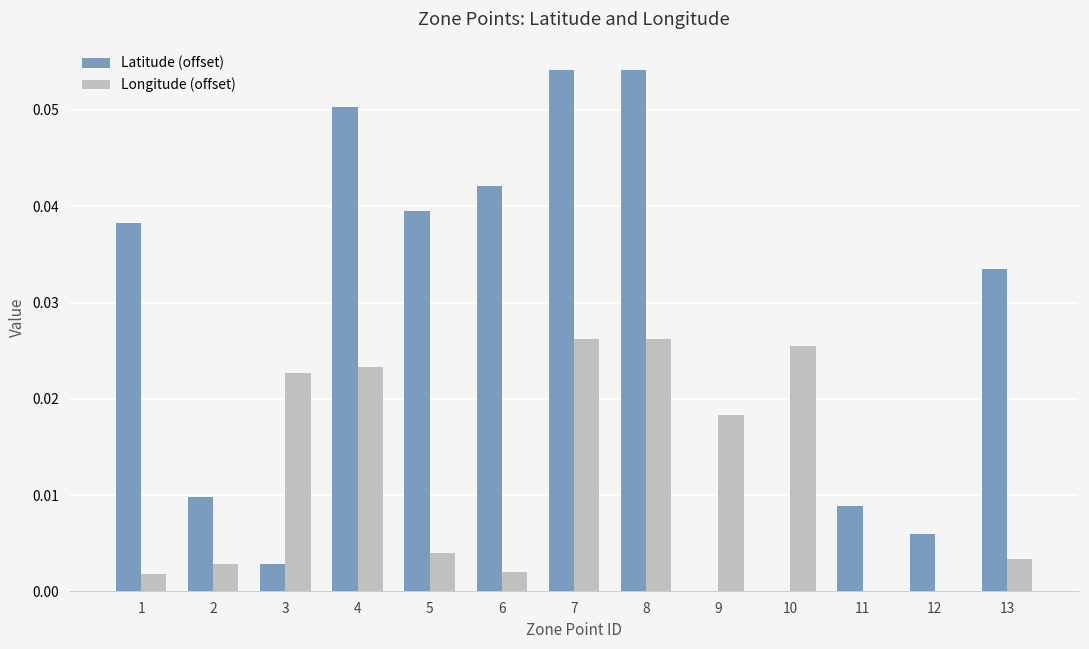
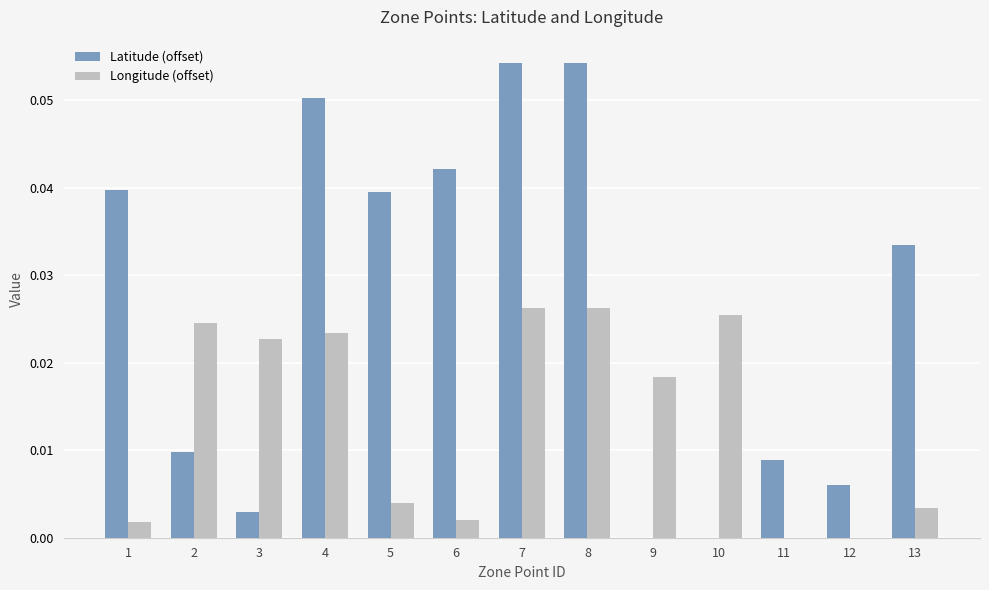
  {
    "Latitude (offset)": {
-     "1": 0.038,
+     "1": 0.040,
      "2": 0.010,
      "3": 0.003,
      "4": 0.050,
      "5": 0.040,
      "6": 0.042,
      "7": 0.054,
      "8": 0.054,
      "10": 0.000,
      "11": 0.009,
      "12": 0.006,
      "13": 0.033
    },
    "Longitude (offset)": {
      "1": 0.002,
-     "2": 0.003,
+     "2": 0.024,
      "3": 0.023,
      "4": 0.023,
      "5": 0.004,
      "6": 0.002,
      "7": 0.026,
      "8": 0.026,
      "9": 0.018,
      "10": 0.025,
      "11": 0.000,
      "13": 0.003
    }
  }
